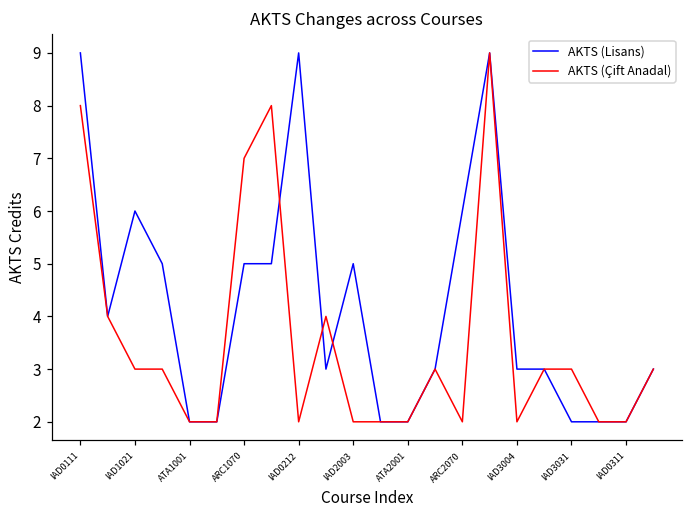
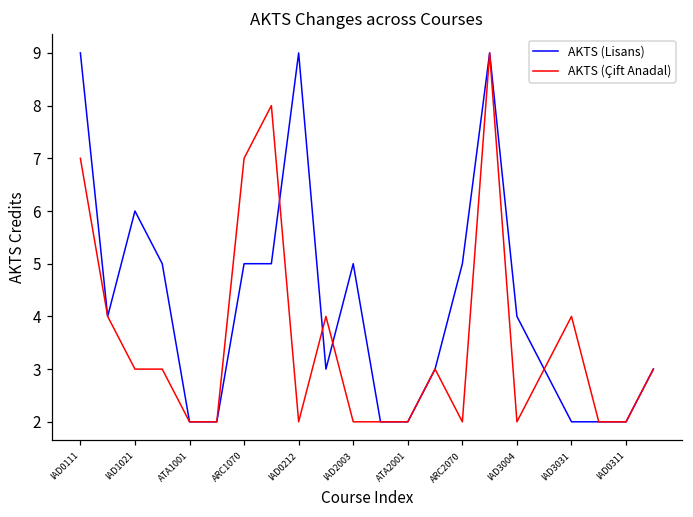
  {
    "AKTS (Lisans)": {
      "IAD0111": 9,
      "IAD1021": 6,
      "ARC1070": 5,
      "IAD0212": 9,
      "IAD2003": 5,
-     "ARC2070": 6,
-     "IAD3004": 3,
+     "ARC2070": 5,
+     "IAD3004": 4,
      "IAD3031": 2
    },
    "AKTS (Çift Anadal)": {
-     "IAD0111": 8,
+     "IAD0111": 7,
      "IAD1021": 3,
      "ARC1070": 7,
      "IAD0212": 2,
      "IAD2003": 2,
      "ARC2070": 2,
      "IAD3004": 2,
-     "IAD3031": 3
+     "IAD3031": 4
    }
  }
